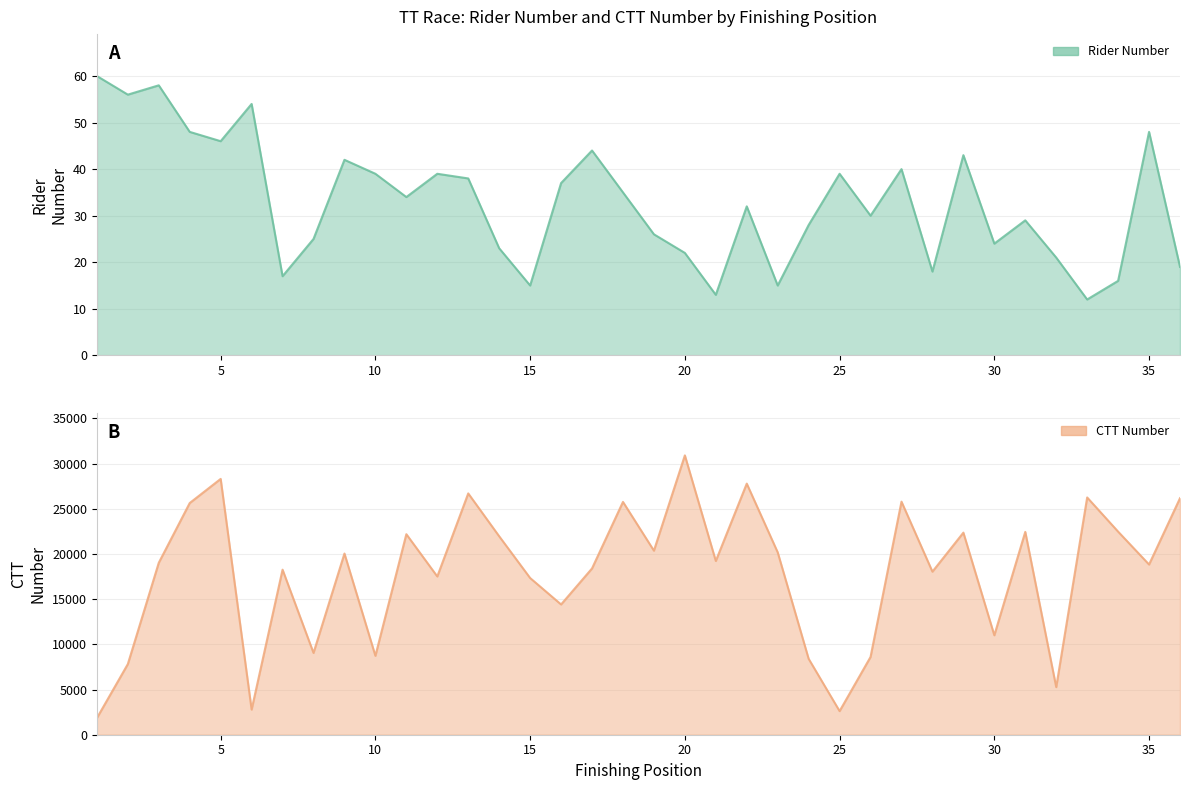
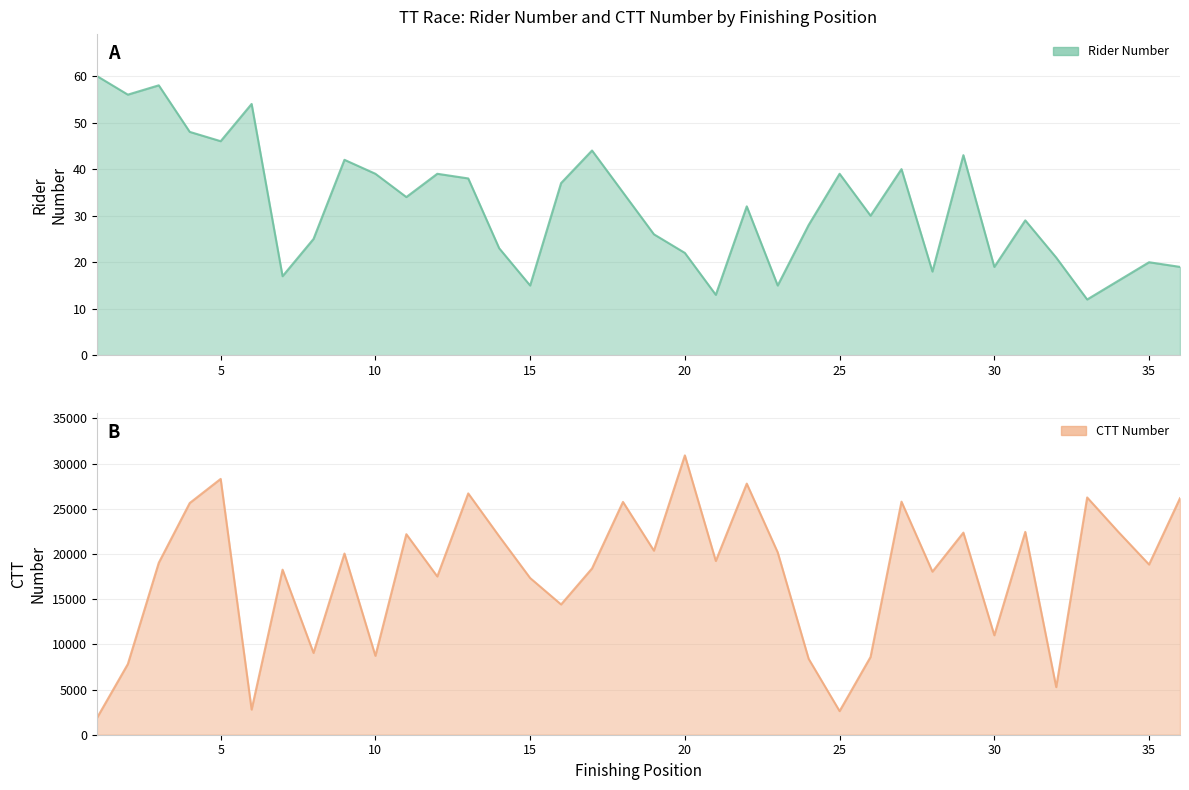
  {
    "TT Race: Rider Number and CTT Number by Finishing Position": {
      "5": 46,
      "10": 39,
      "15": 15,
      "20": 22,
      "25": 39,
-     "30": 24,
-     "35": 48
+     "30": 19,
+     "35": 20
    }
  }
